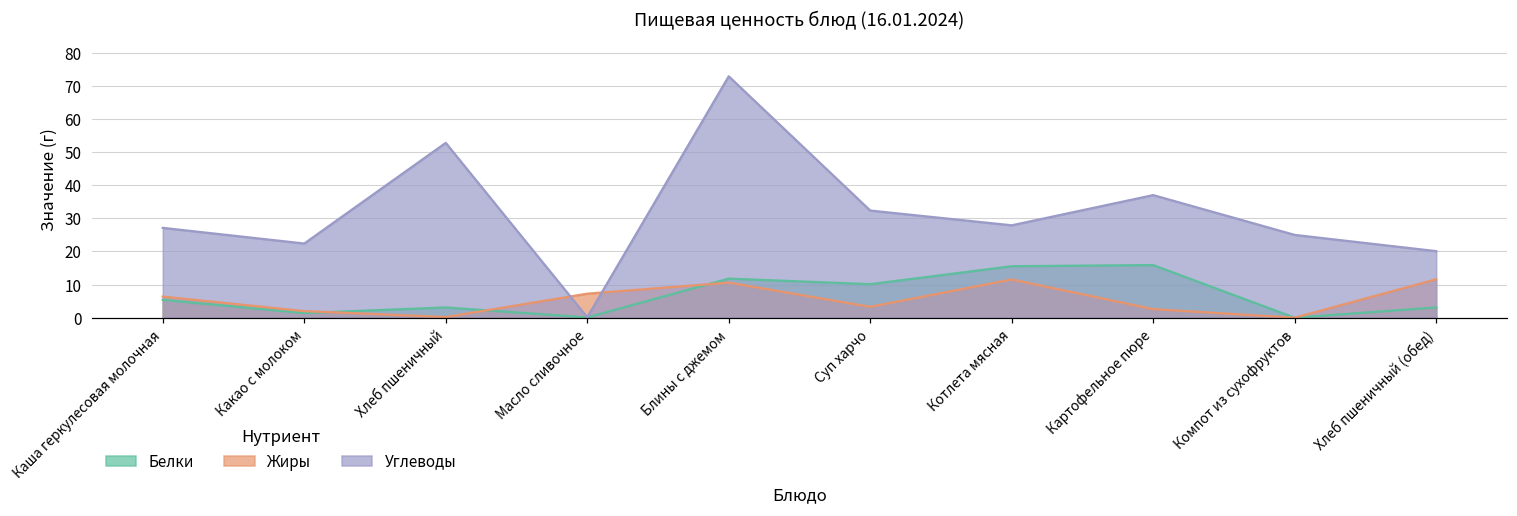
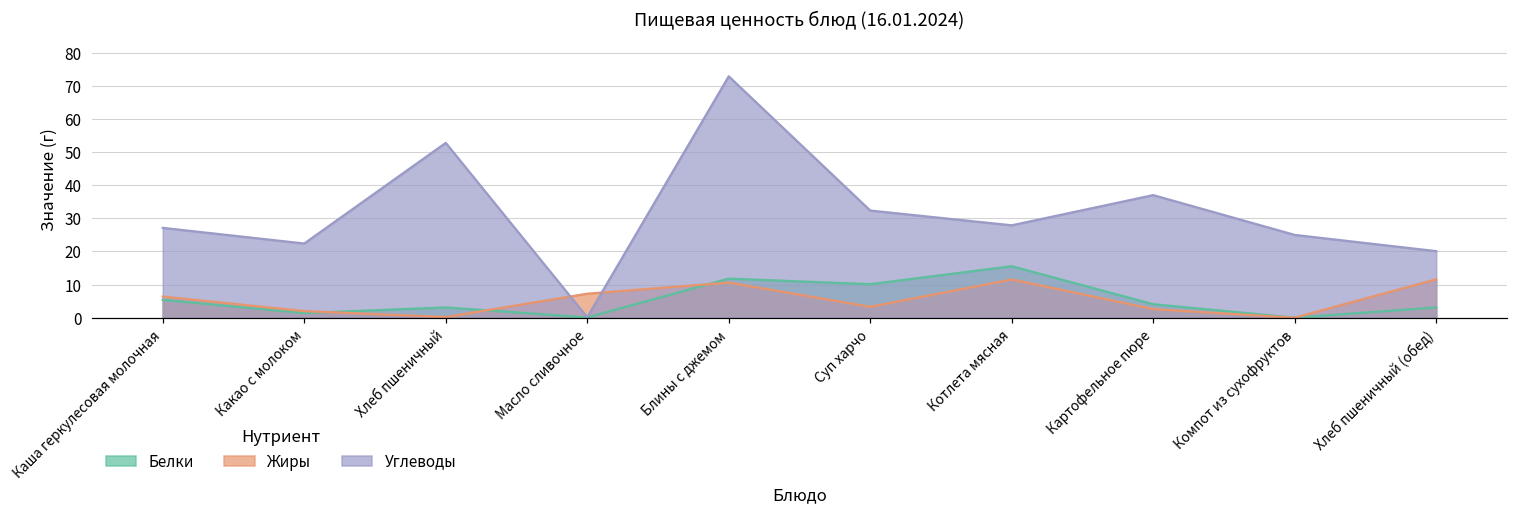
  {
    "Белки": {
      "Каша геркулесовая молочная": 5,
      "Хлеб пшеничный": 3,
      "Блины с джемом": 12,
      "Суп харчо": 10,
      "Котлета мясная": 16,
-     "Картофельное пюре": 16,
+     "Картофельное пюре": 4,
      "Хлеб пшеничный (обед)": 3
    },
    "Жиры": {
      "Каша геркулесовая молочная": 6,
      "Хлеб пшеничный": 0,
      "Масло сливочное": 7,
      "Блины с джемом": 11,
      "Суп харчо": 3,
      "Котлета мясная": 12,
      "Картофельное пюре": 3,
      "Хлеб пшеничный (обед)": 12
    },
    "Углеводы": {
      "Каша геркулесовая молочная": 27,
      "Какао с молоком": 22,
      "Хлеб пшеничный": 53,
      "Блины с джемом": 73,
      "Суп харчо": 32,
      "Котлета мясная": 28,
      "Картофельное пюре": 37,
      "Компот из сухофруктов": 25,
      "Хлеб пшеничный (обед)": 20
    }
  }
